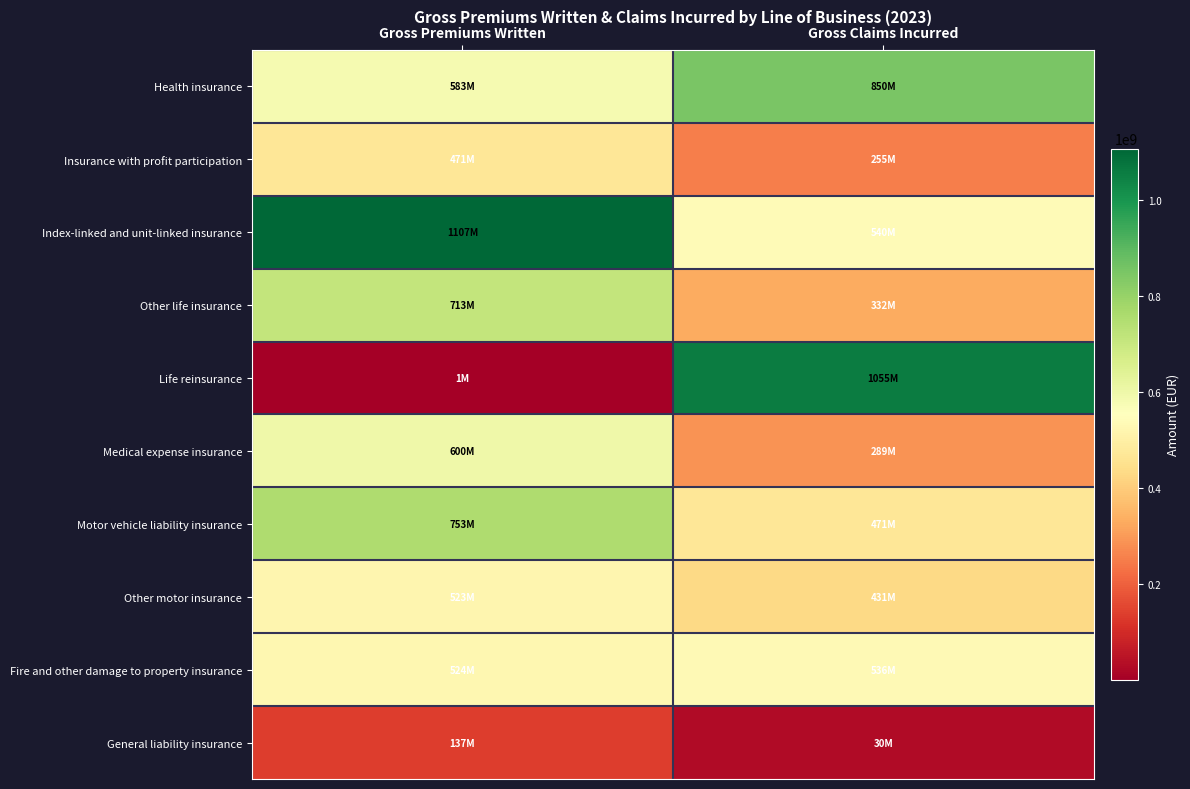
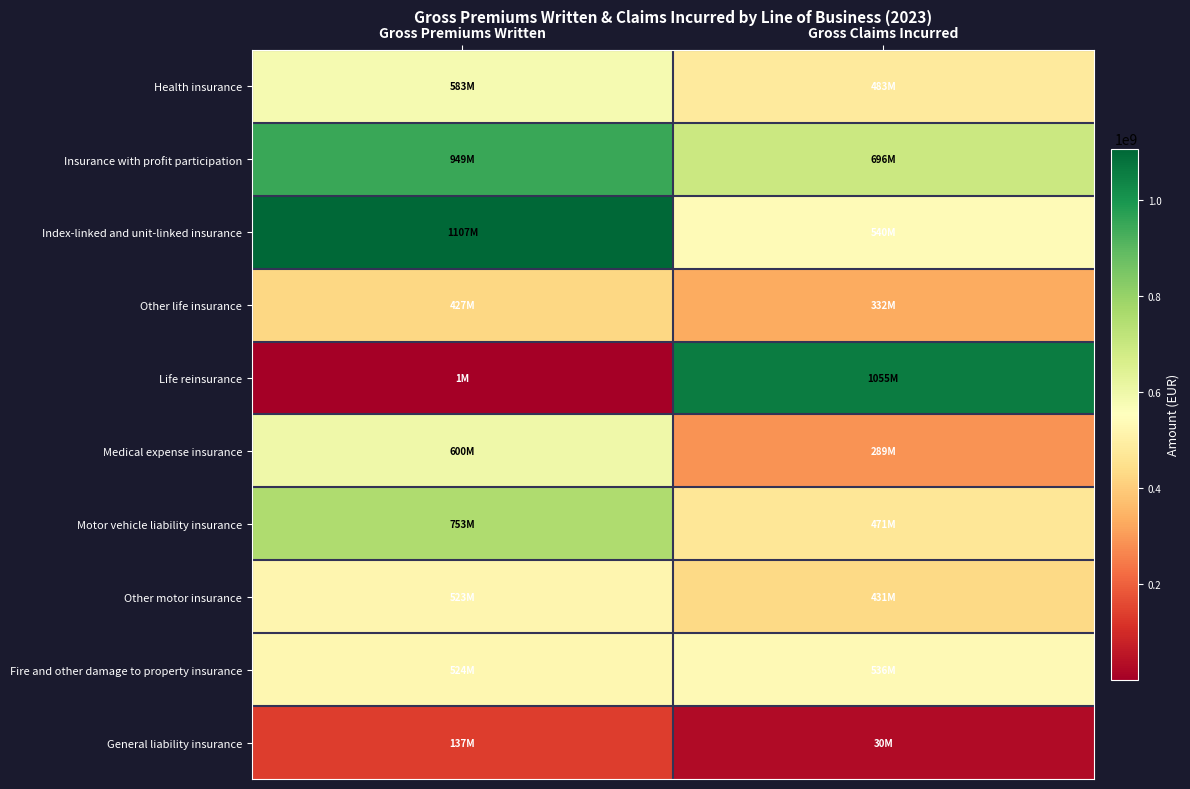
  {
    "Health insurance": {
      "Gross Premiums Written": "583M",
-     "Gross Claims Incurred": "850M"
+     "Gross Claims Incurred": "483M"
    },
    "Insurance with profit participation": {
-     "Gross Premiums Written": "471M",
-     "Gross Claims Incurred": "255M"
+     "Gross Premiums Written": "949M",
+     "Gross Claims Incurred": "696M"
    },
    "Index-linked and unit-linked insurance": {
      "Gross Premiums Written": "1107M",
      "Gross Claims Incurred": "540M"
    },
    "Other life insurance": {
-     "Gross Premiums Written": "713M",
+     "Gross Premiums Written": "427M",
      "Gross Claims Incurred": "332M"
    },
    "Life reinsurance": {
      "Gross Premiums Written": "1M",
      "Gross Claims Incurred": "1055M"
    },
    "Medical expense insurance": {
      "Gross Premiums Written": "600M",
      "Gross Claims Incurred": "289M"
    },
    "Motor vehicle liability insurance": {
      "Gross Premiums Written": "753M",
      "Gross Claims Incurred": "471M"
    },
    "Other motor insurance": {
      "Gross Premiums Written": "523M",
      "Gross Claims Incurred": "431M"
    },
    "Fire and other damage to property insurance": {
      "Gross Premiums Written": "524M",
      "Gross Claims Incurred": "536M"
    },
    "General liability insurance": {
      "Gross Premiums Written": "137M",
      "Gross Claims Incurred": "30M"
    }
  }
